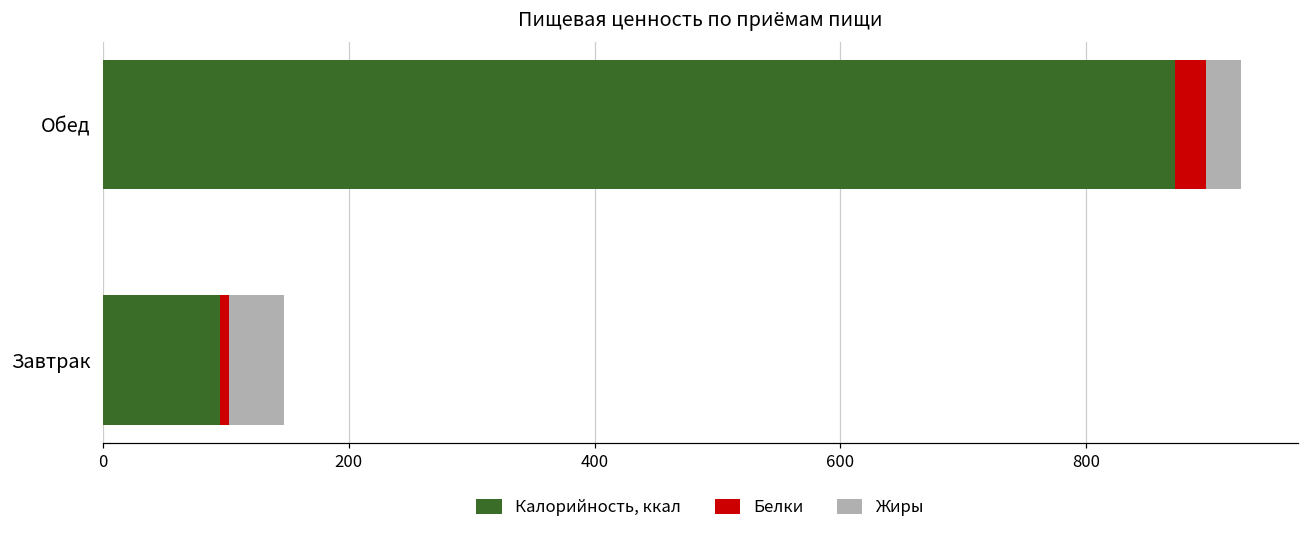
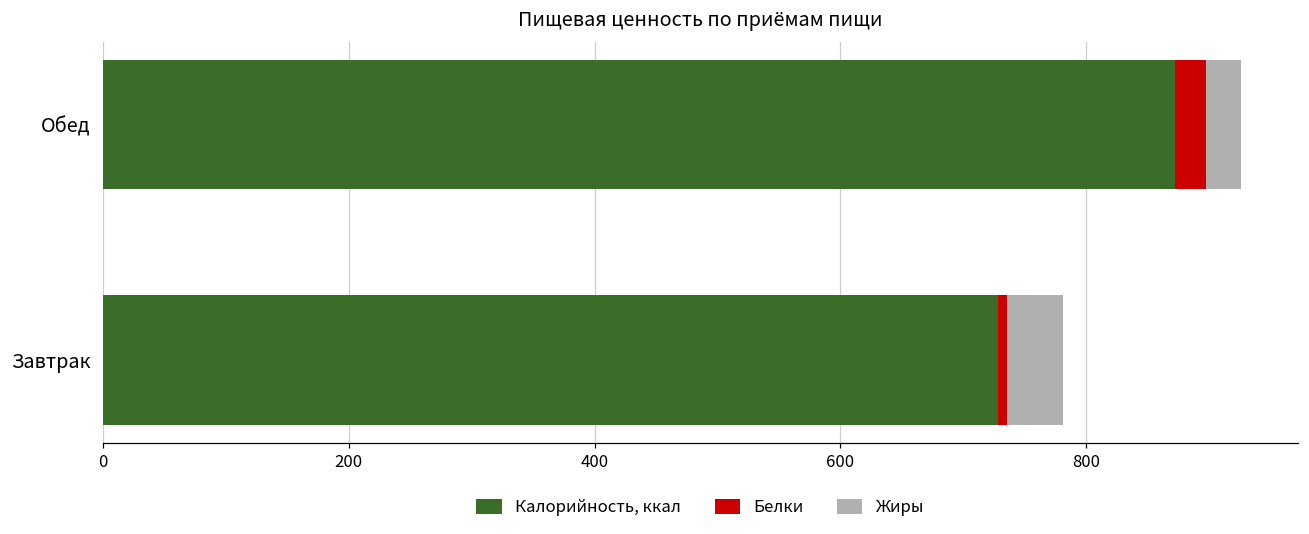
  {
    "Калорийность, ккал": {
      "Обед": 872,
-     "Завтрак": 95
+     "Завтрак": 728
    },
    "Белки": {
      "Обед": 25,
      "Завтрак": 7
    },
    "Жиры": {
      "Обед": 29,
      "Завтрак": 45
    }
  }
